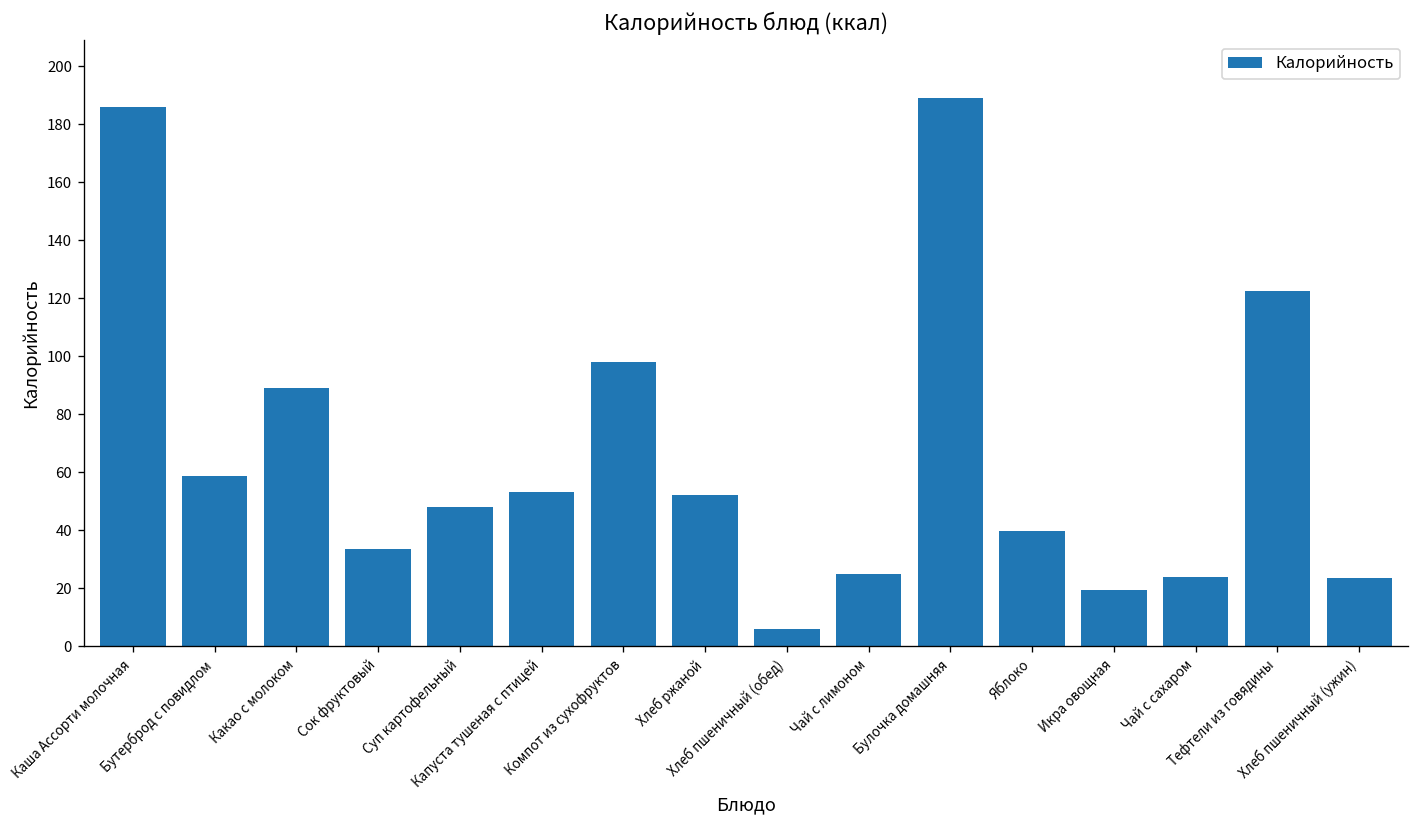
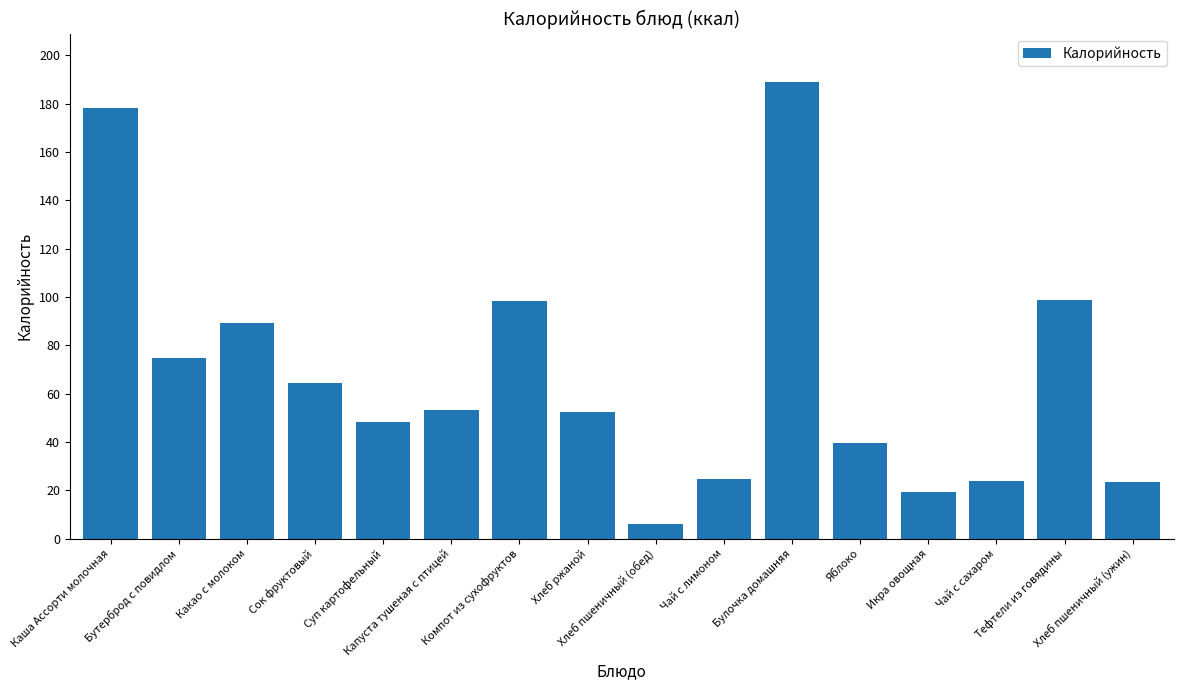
  {
-   "Каша Ассорти молочная": 186,
-   "Бутерброд с повидлом": 59,
+   "Каша Ассорти молочная": 178,
+   "Бутерброд с повидлом": 75,
    "Какао с молоком": 89,
-   "Сок фруктовый": 34,
+   "Сок фруктовый": 65,
    "Суп картофельный": 48,
    "Капуста тушеная с птицей": 53,
    "Компот из сухофруктов": 98,
    "Хлеб ржаной": 52,
    "Хлеб пшеничный (обед)": 6,
    "Чай с лимоном": 25,
    "Булочка домашняя": 189,
    "Яблоко": 40,
    "Икра овощная": 19,
    "Чай с сахаром": 24,
-   "Тефтели из говядины": 122,
+   "Тефтели из говядины": 99,
    "Хлеб пшеничный (ужин)": 24
  }
